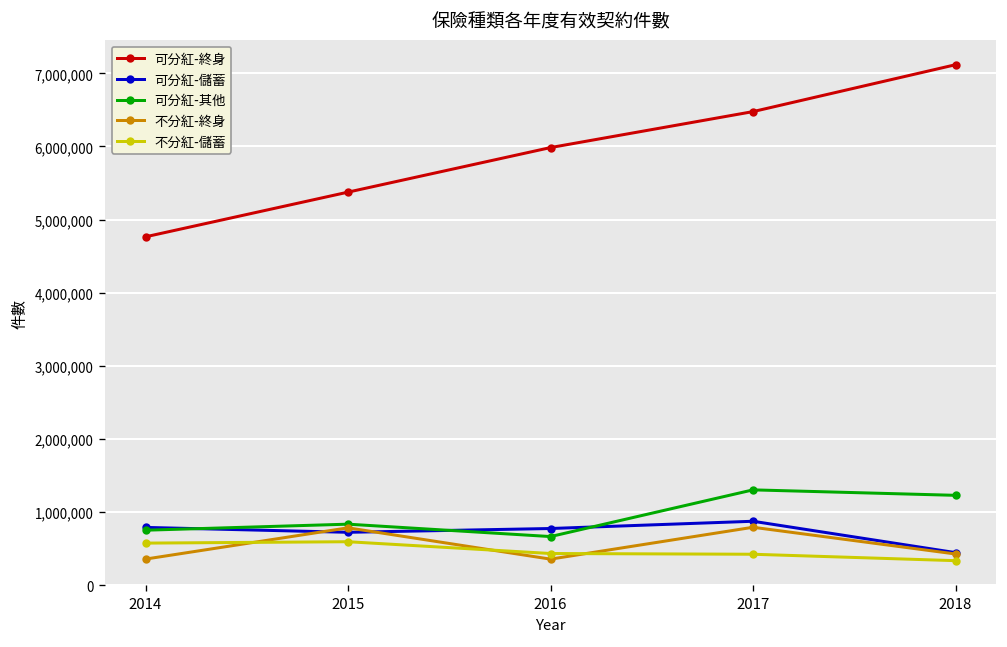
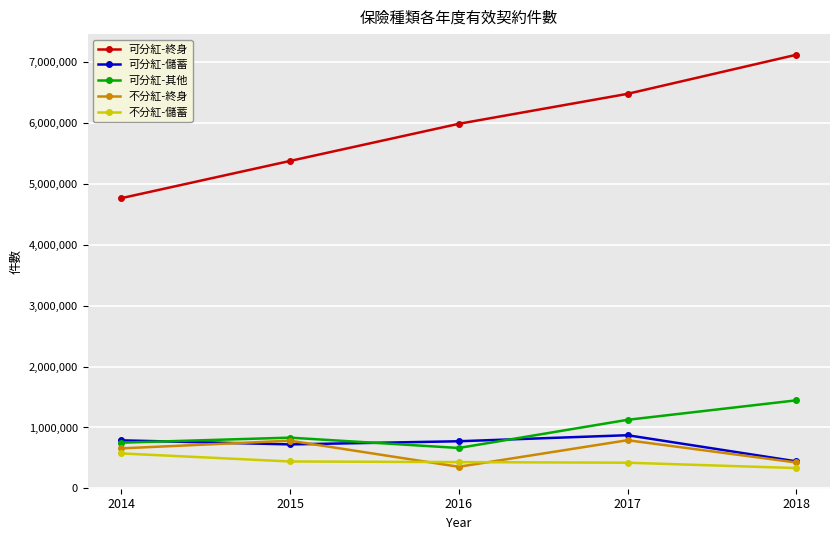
  {
    "可分紅-終身": {
      "2014": "4,800,000",
      "2015": "5,400,000",
      "2016": "6,000,000",
      "2017": "6,500,000",
      "2018": "7,100,000"
    },
    "可分紅-儲蓄": {
      "2015": "700,000",
      "2016": "800,000",
      "2017": "900,000"
    },
    "可分紅-其他": {
      "2015": "800,000",
      "2016": "700,000",
-     "2017": "1,300,000",
-     "2018": "1,200,000"
+     "2017": "1,100,000",
+     "2018": "1,400,000"
    },
    "不分紅-終身": {
-     "2014": "400,000",
+     "2014": "700,000",
      "2015": "800,000",
      "2016": "400,000",
      "2017": "800,000"
    },
    "不分紅-儲蓄": {
      "2014": "600,000",
-     "2015": "600,000",
+     "2015": "400,000",
      "2016": "400,000",
      "2017": "400,000",
      "2018": "300,000"
    }
  }
